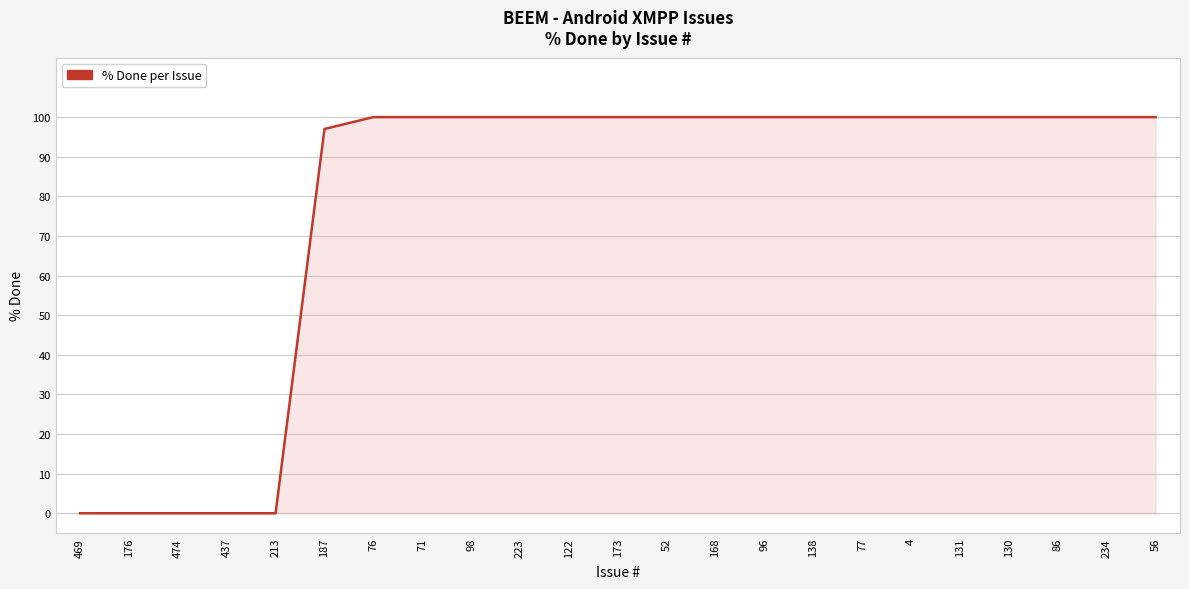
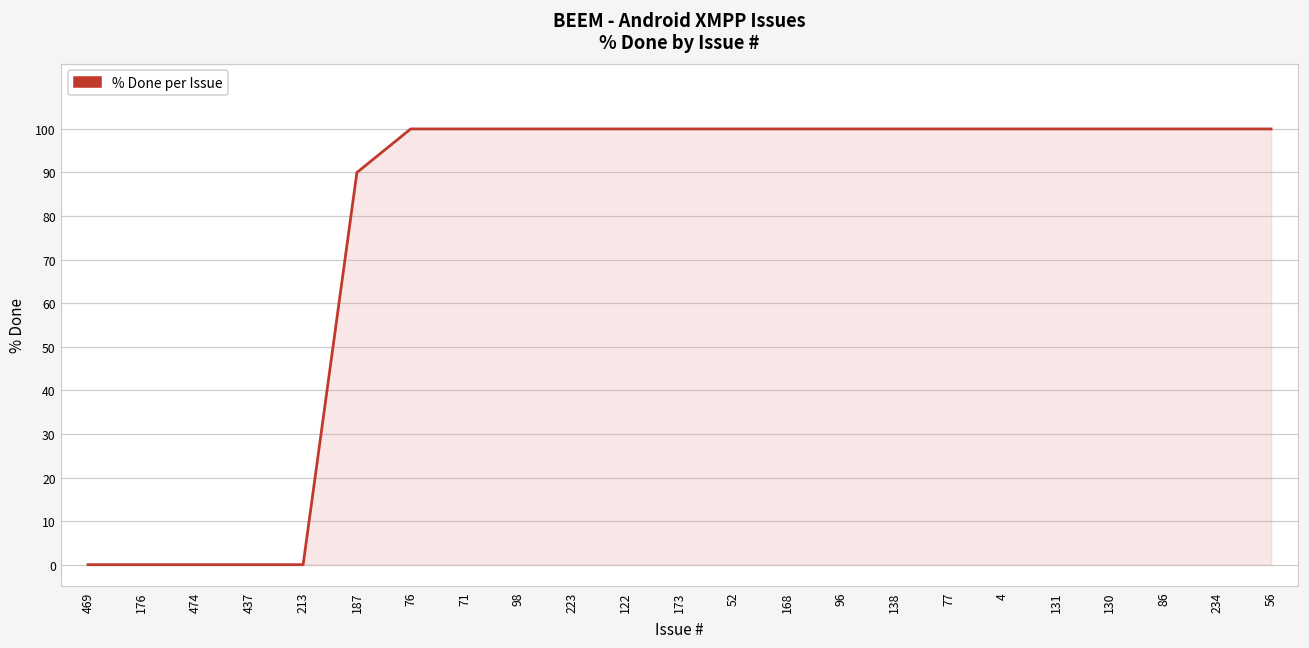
  {
    "469": 0,
    "176": 0,
    "474": 0,
    "437": 0,
    "213": 0,
-   "187": 97,
+   "187": 90,
    "76": 100,
    "71": 100,
    "98": 100,
    "223": 100,
    "122": 100,
    "173": 100,
    "52": 100,
    "168": 100,
    "96": 100,
    "138": 100,
    "77": 100,
    "4": 100,
    "131": 100,
    "130": 100,
    "86": 100,
    "234": 100,
    "56": 100
  }
